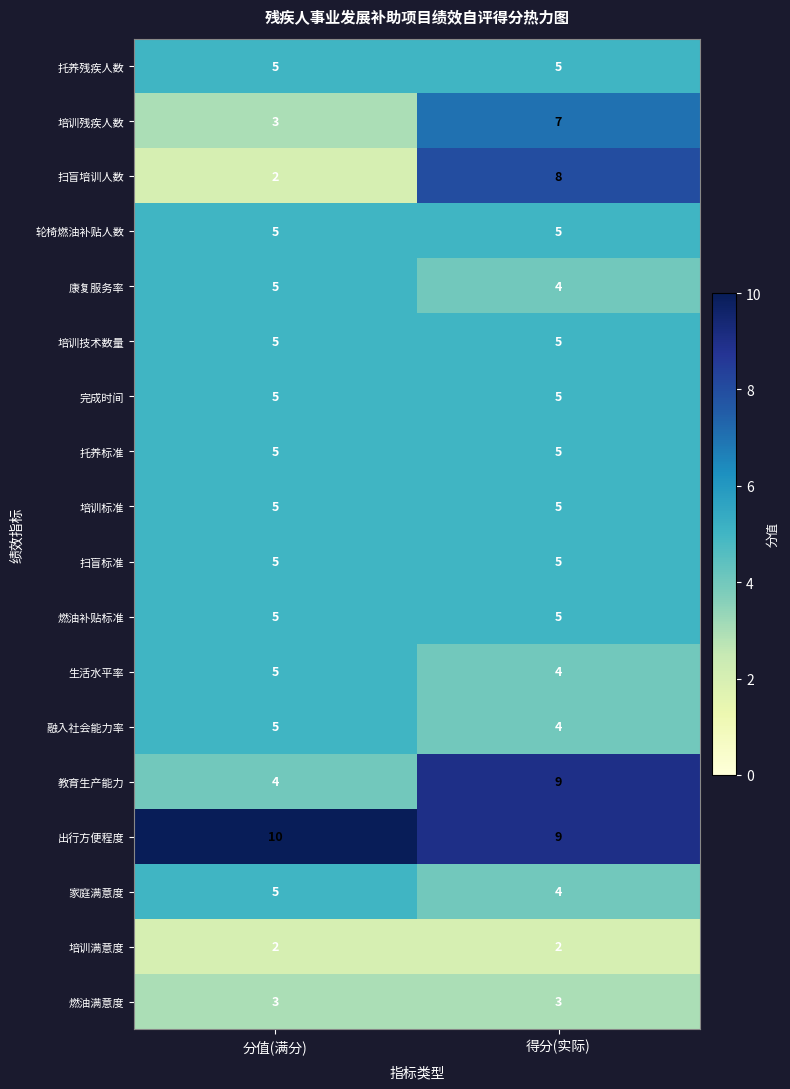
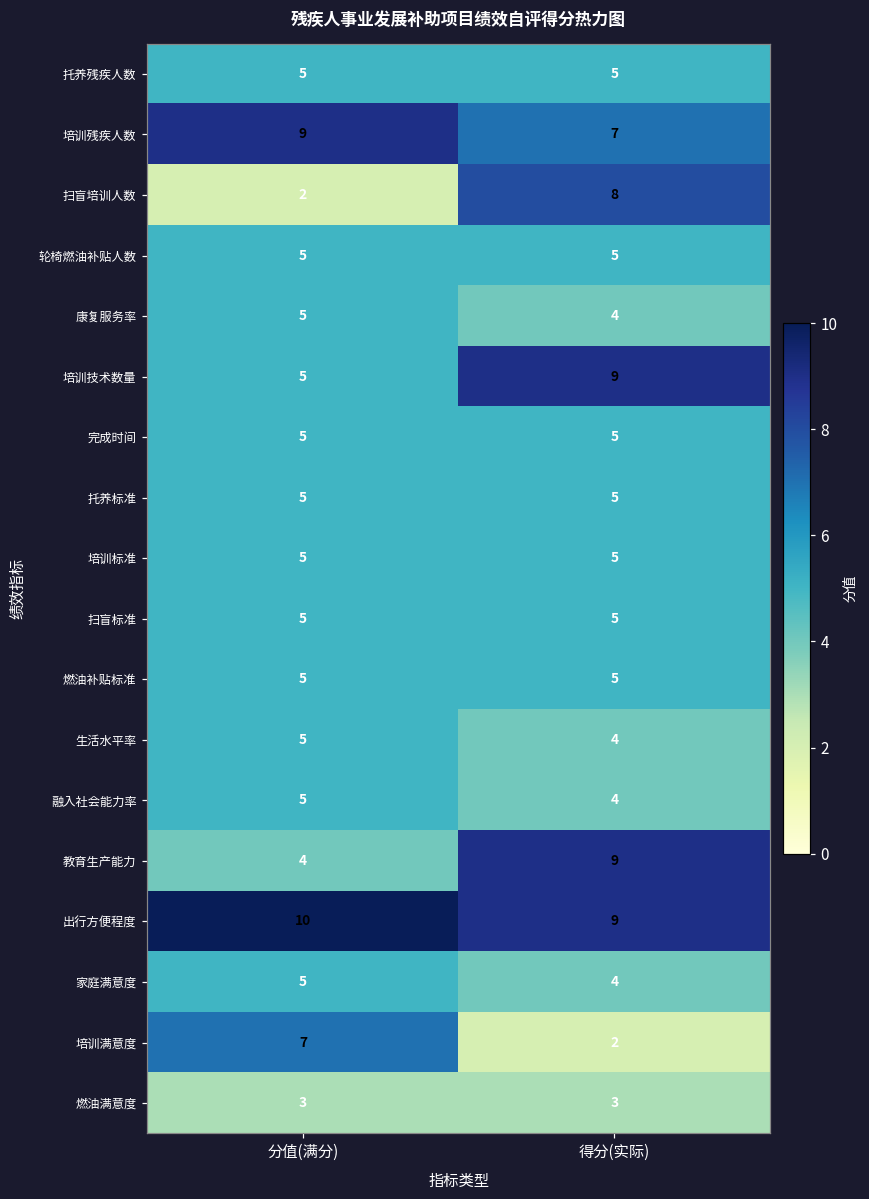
  {
    "托养残疾人数": {
      "分值(满分)": 5,
      "得分(实际)": 5
    },
    "培训残疾人数": {
-     "分值(满分)": 3,
+     "分值(满分)": 9,
      "得分(实际)": 7
    },
    "扫盲培训人数": {
      "分值(满分)": 2,
      "得分(实际)": 8
    },
    "轮椅燃油补贴人数": {
      "分值(满分)": 5,
      "得分(实际)": 5
    },
    "康复服务率": {
      "分值(满分)": 5,
      "得分(实际)": 4
    },
    "培训技术数量": {
      "分值(满分)": 5,
-     "得分(实际)": 5
+     "得分(实际)": 9
    },
    "完成时间": {
      "分值(满分)": 5,
      "得分(实际)": 5
    },
    "托养标准": {
      "分值(满分)": 5,
      "得分(实际)": 5
    },
    "培训标准": {
      "分值(满分)": 5,
      "得分(实际)": 5
    },
    "扫盲标准": {
      "分值(满分)": 5,
      "得分(实际)": 5
    },
    "燃油补贴标准": {
      "分值(满分)": 5,
      "得分(实际)": 5
    },
    "生活水平率": {
      "分值(满分)": 5,
      "得分(实际)": 4
    },
    "融入社会能力率": {
      "分值(满分)": 5,
      "得分(实际)": 4
    },
    "教育生产能力": {
      "分值(满分)": 4,
      "得分(实际)": 9
    },
    "出行方便程度": {
      "分值(满分)": 10,
      "得分(实际)": 9
    },
    "家庭满意度": {
      "分值(满分)": 5,
      "得分(实际)": 4
    },
    "培训满意度": {
-     "分值(满分)": 2,
+     "分值(满分)": 7,
      "得分(实际)": 2
    },
    "燃油满意度": {
      "分值(满分)": 3,
      "得分(实际)": 3
    }
  }
